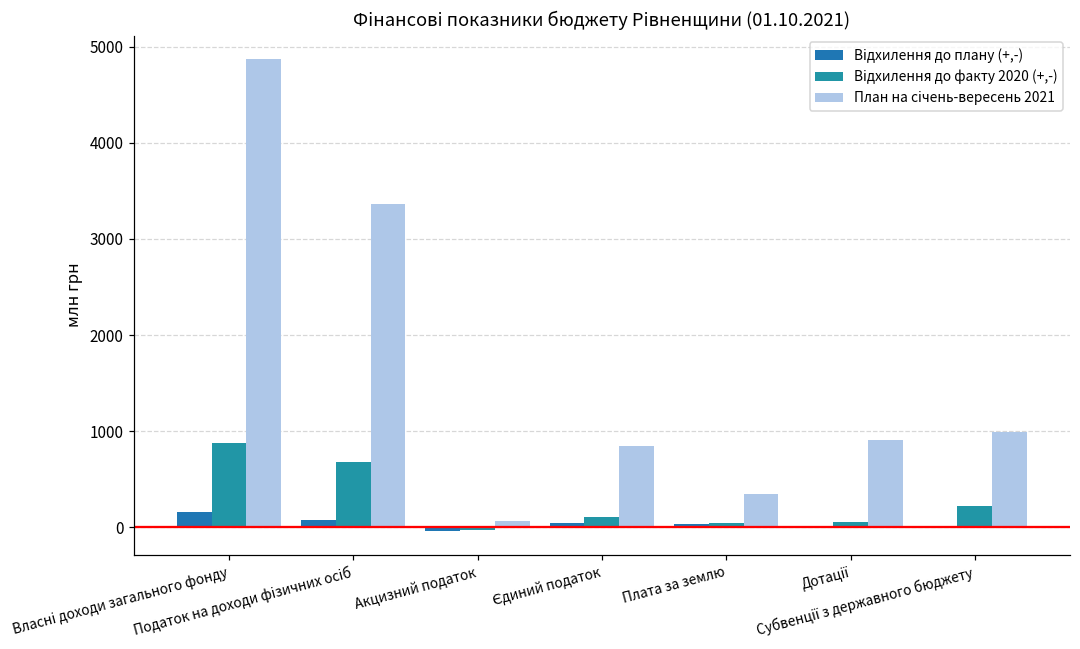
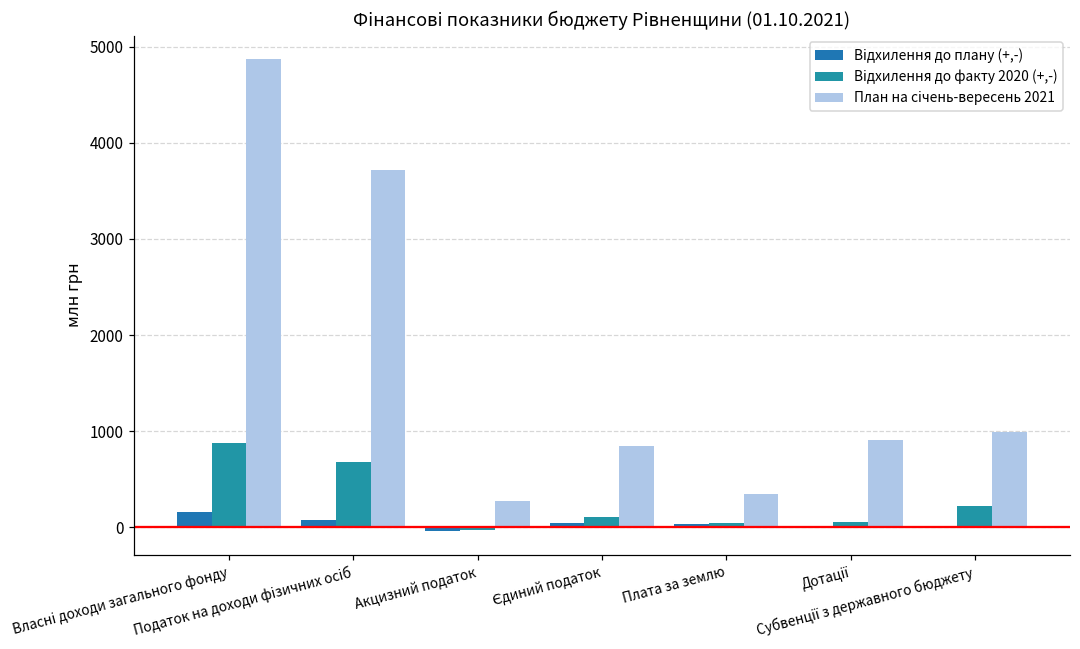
  {
    "План на січень-вересень 2021": {
      "Власні доходи загального фонду": 4900,
-     "Податок на доходи фізичних осіб": 3400,
-     "Акцизний податок": 100,
+     "Податок на доходи фізичних осіб": 3700,
+     "Акцизний податок": 300,
      "Єдиний податок": 800,
      "Плата за землю": 300,
      "Дотації": 900,
      "Субвенції з державного бюджету": 1000
    }
  }
